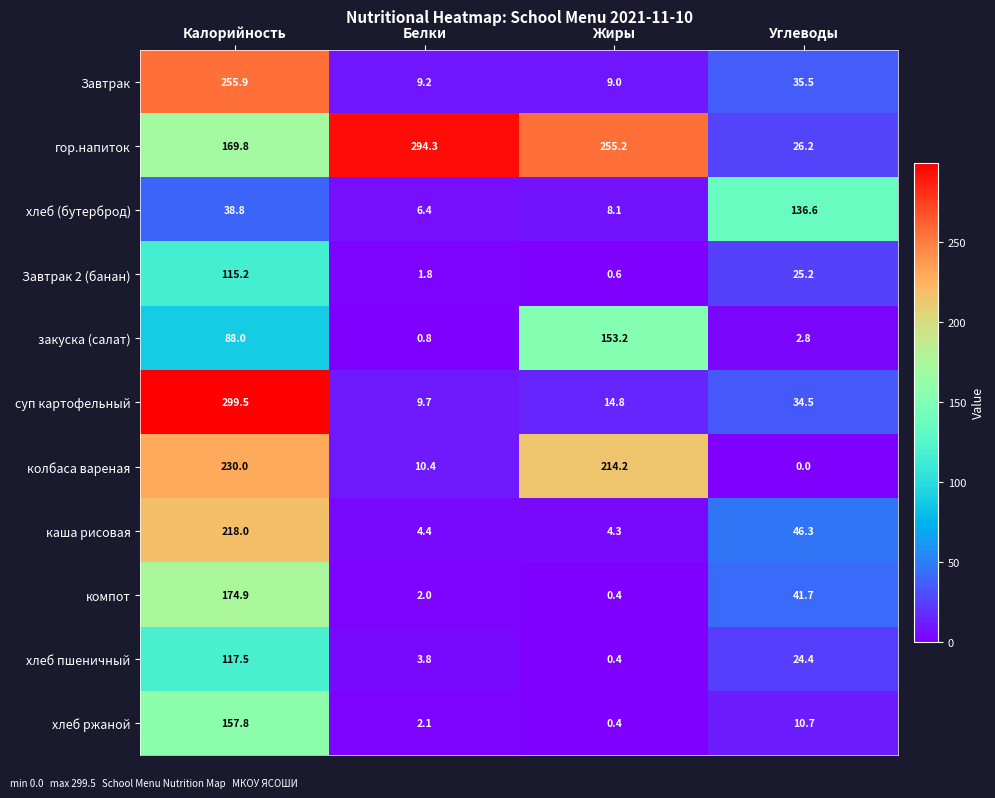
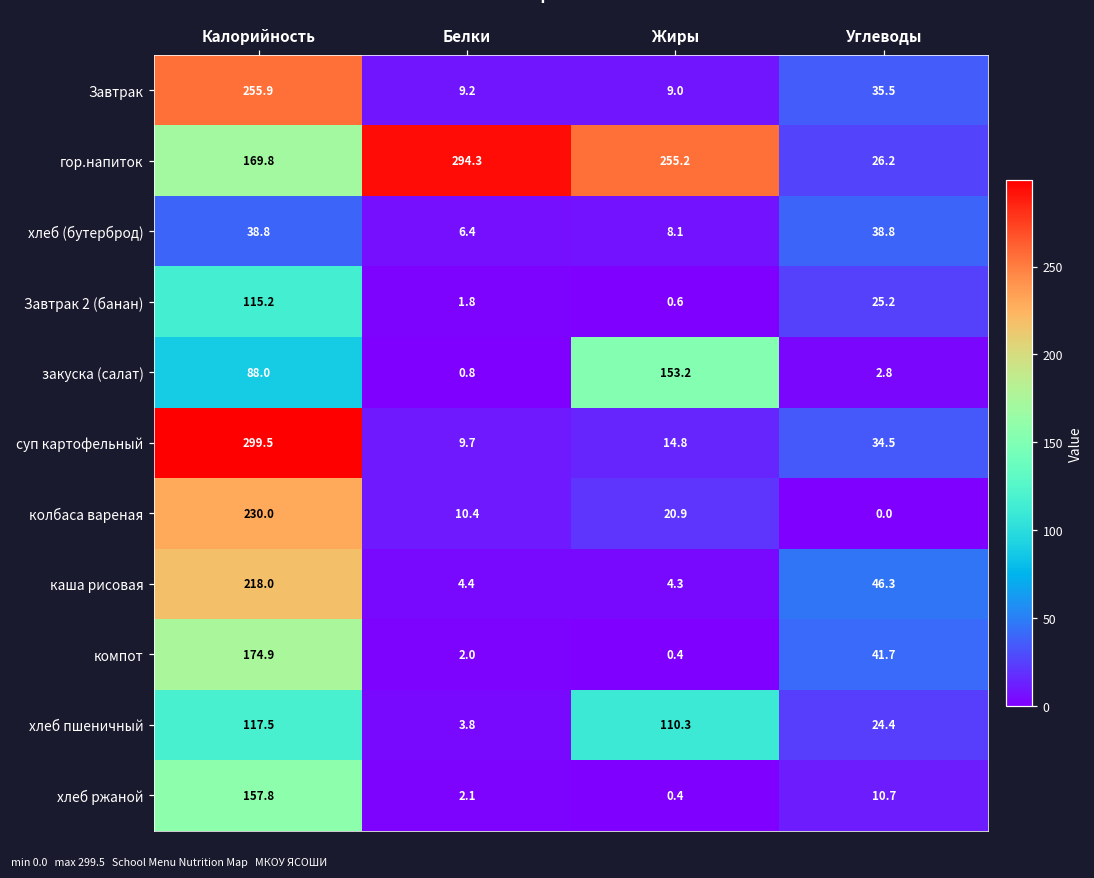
  {
    "Завтрак": {
      "Калорийность": 255.9,
      "Белки": 9.2,
      "Жиры": 9.0,
      "Углеводы": 35.5
    },
    "гор.напиток": {
      "Калорийность": 169.8,
      "Белки": 294.3,
      "Жиры": 255.2,
      "Углеводы": 26.2
    },
    "хлеб (бутерброд)": {
      "Калорийность": 38.8,
      "Белки": 6.4,
      "Жиры": 8.1,
-     "Углеводы": 136.6
+     "Углеводы": 38.8
    },
    "Завтрак 2 (банан)": {
      "Калорийность": 115.2,
      "Белки": 1.8,
      "Жиры": 0.6,
      "Углеводы": 25.2
    },
    "закуска (салат)": {
      "Калорийность": 88.0,
      "Белки": 0.8,
      "Жиры": 153.2,
      "Углеводы": 2.8
    },
    "суп картофельный": {
      "Калорийность": 299.5,
      "Белки": 9.7,
      "Жиры": 14.8,
      "Углеводы": 34.5
    },
    "колбаса вареная": {
      "Калорийность": 230.0,
      "Белки": 10.4,
-     "Жиры": 214.2,
+     "Жиры": 20.9,
      "Углеводы": 0.0
    },
    "каша рисовая": {
      "Калорийность": 218.0,
      "Белки": 4.4,
      "Жиры": 4.3,
      "Углеводы": 46.3
    },
    "компот": {
      "Калорийность": 174.9,
      "Белки": 2.0,
      "Жиры": 0.4,
      "Углеводы": 41.7
    },
    "хлеб пшеничный": {
      "Калорийность": 117.5,
      "Белки": 3.8,
-     "Жиры": 0.4,
+     "Жиры": 110.3,
      "Углеводы": 24.4
    },
    "хлеб ржаной": {
      "Калорийность": 157.8,
      "Белки": 2.1,
      "Жиры": 0.4,
      "Углеводы": 10.7
    }
  }
